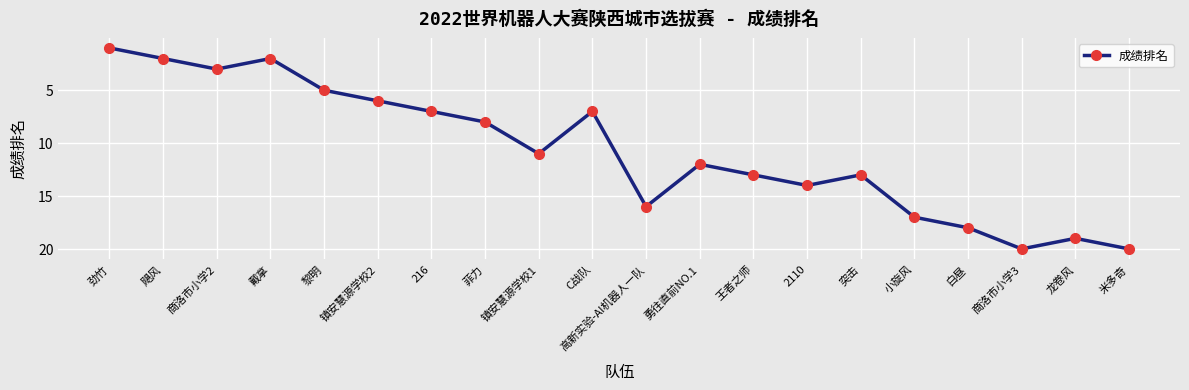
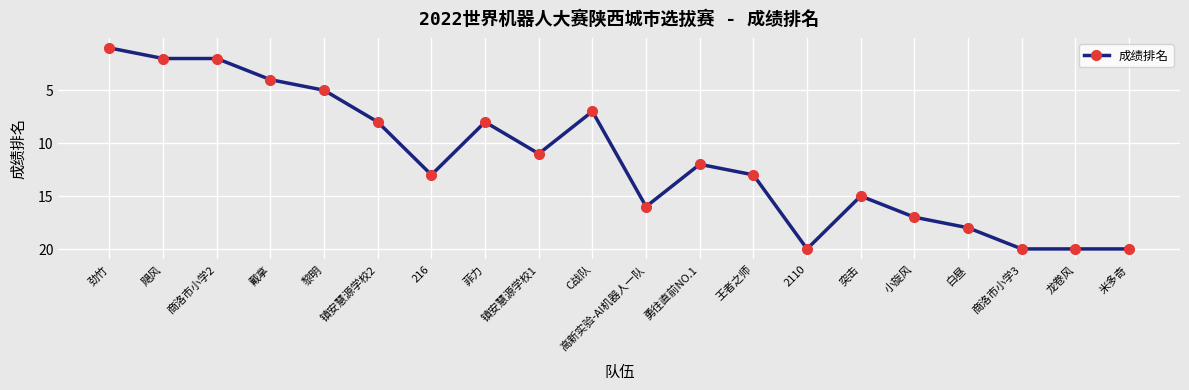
  {
    "劲竹": 1,
    "飓风": 2,
-   "商洛市小学2": 3,
-   "戴拿": 2,
+   "商洛市小学2": 2,
+   "戴拿": 4,
    "黎明": 5,
-   "镇安慧源学校2": 6,
-   "216": 7,
+   "镇安慧源学校2": 8,
+   "216": 13,
    "菲力": 8,
    "镇安慧源学校1": 11,
    "C战队": 7,
    "高新实验-AI机器人一队": 16,
    "勇往直前NO.1": 12,
    "王者之师": 13,
-   "2110": 14,
-   "突击": 13,
+   "2110": 20,
+   "突击": 15,
    "小旋风": 17,
    "白昼": 18,
    "商洛市小学3": 20,
-   "龙卷风": 19,
+   "龙卷风": 20,
    "米多奇": 20
  }
